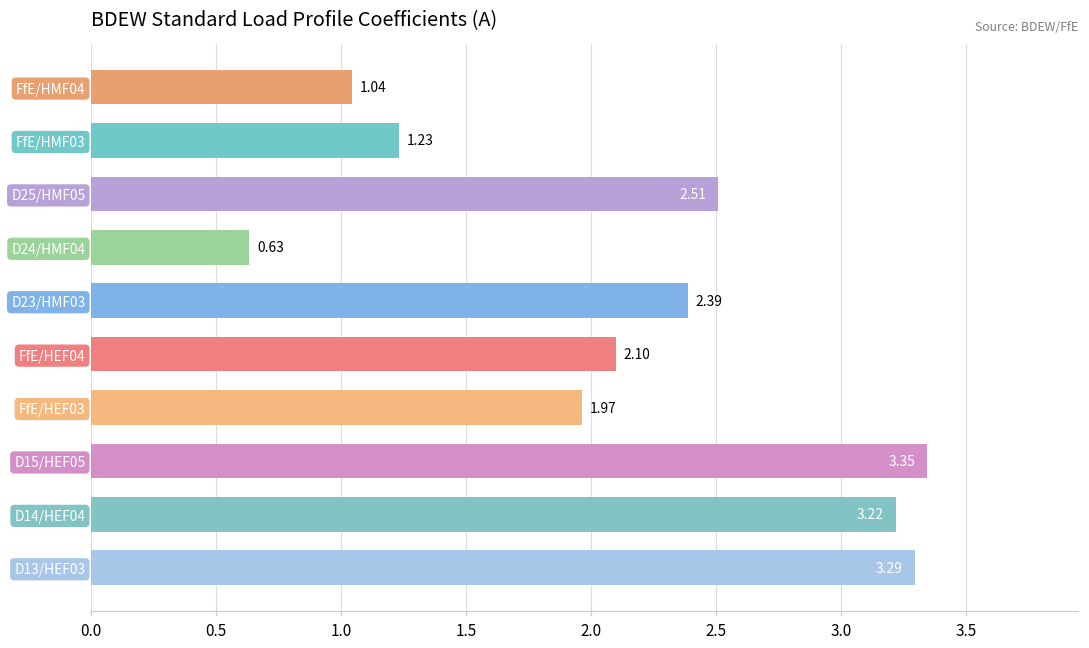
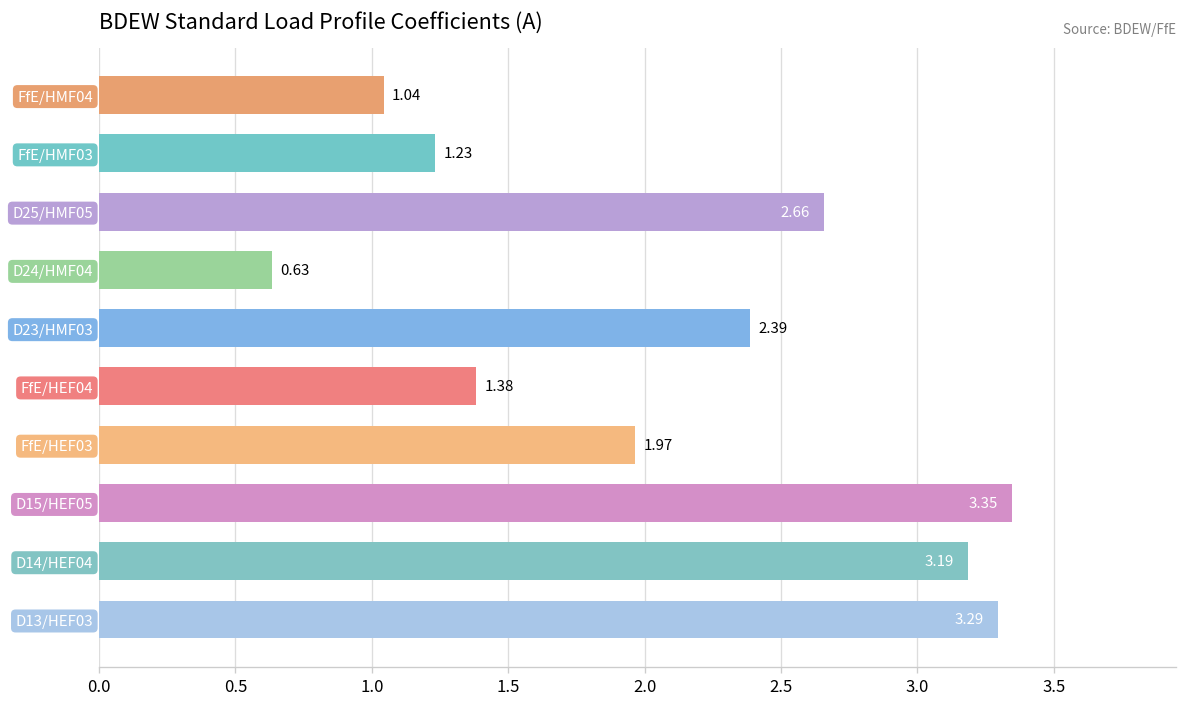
  {
    "FfE/HMF04": 1.04,
    "FfE/HMF03": 1.23,
-   "D25/HMF05": 2.51,
+   "D25/HMF05": 2.66,
    "D24/HMF04": 0.63,
    "D23/HMF03": 2.39,
-   "FfE/HEF04": 2.10,
+   "FfE/HEF04": 1.38,
    "FfE/HEF03": 1.97,
    "D15/HEF05": 3.35,
-   "D14/HEF04": 3.22,
+   "D14/HEF04": 3.19,
    "D13/HEF03": 3.29
  }
